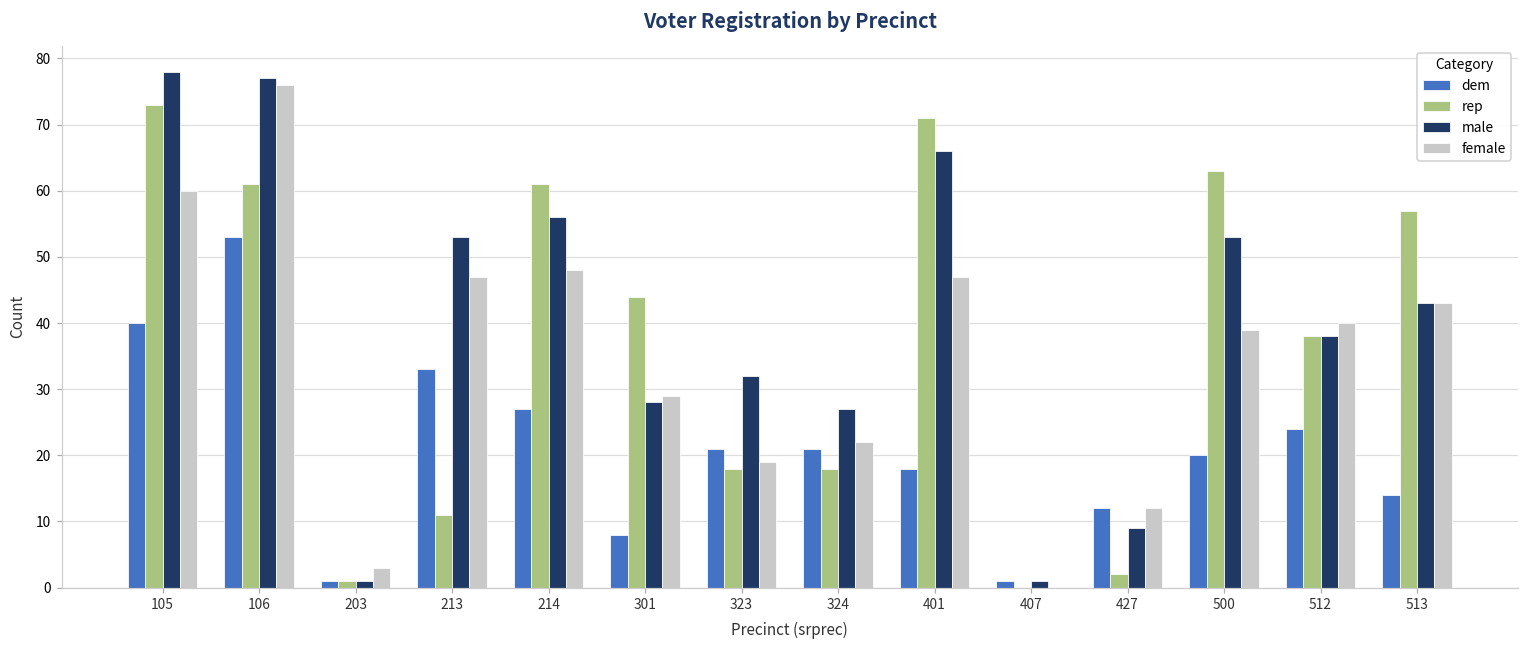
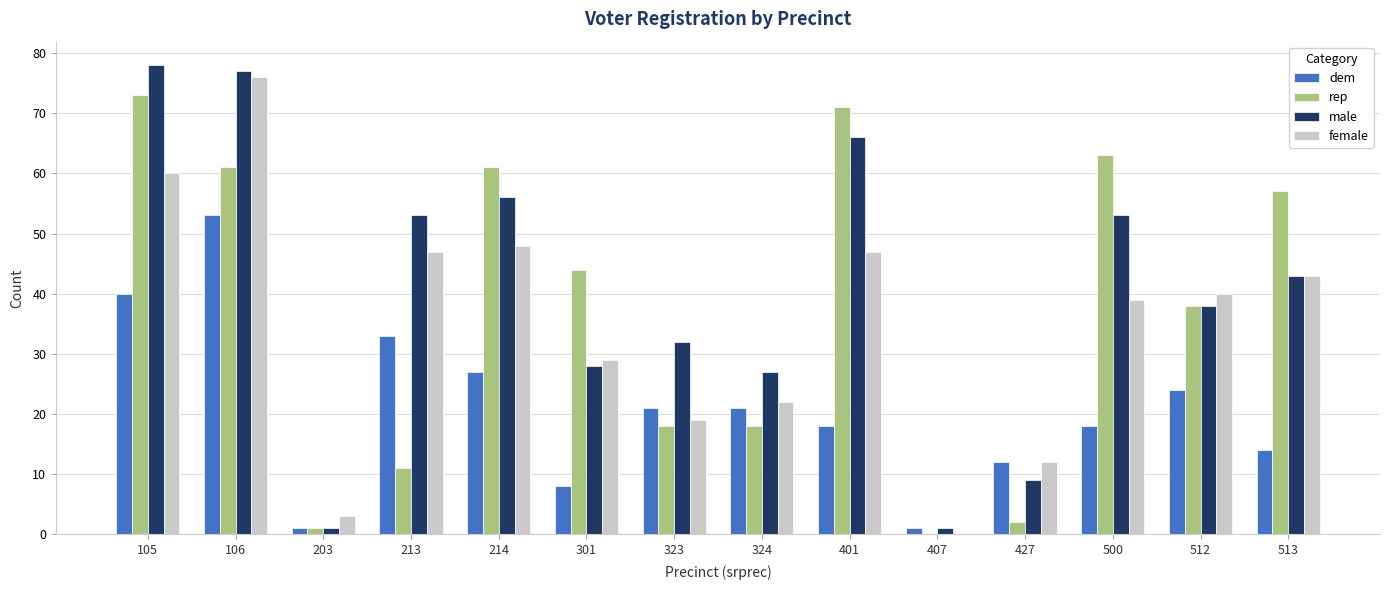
  {
    "dem": {
      "105": 40,
      "106": 53,
      "203": 1,
      "213": 33,
      "214": 27,
      "301": 8,
      "323": 21,
      "324": 21,
      "401": 18,
      "407": 1,
      "427": 12,
-     "500": 20,
+     "500": 18,
      "512": 24,
      "513": 14
    },
    "rep": {
      "105": 73,
      "106": 61,
      "203": 1,
      "213": 11,
      "214": 61,
      "301": 44,
      "323": 18,
      "324": 18,
      "401": 71,
      "407": 0,
      "427": 2,
      "500": 63,
      "512": 38,
      "513": 57
    },
    "male": {
      "105": 78,
      "106": 77,
      "203": 1,
      "213": 53,
      "214": 56,
      "301": 28,
      "323": 32,
      "324": 27,
      "401": 66,
      "407": 1,
      "427": 9,
      "500": 53,
      "512": 38,
      "513": 43
    },
    "female": {
      "105": 60,
      "106": 76,
      "203": 3,
      "213": 47,
      "214": 48,
      "301": 29,
      "323": 19,
      "324": 22,
      "401": 47,
      "407": 0,
      "427": 12,
      "500": 39,
      "512": 40,
      "513": 43
    }
  }
